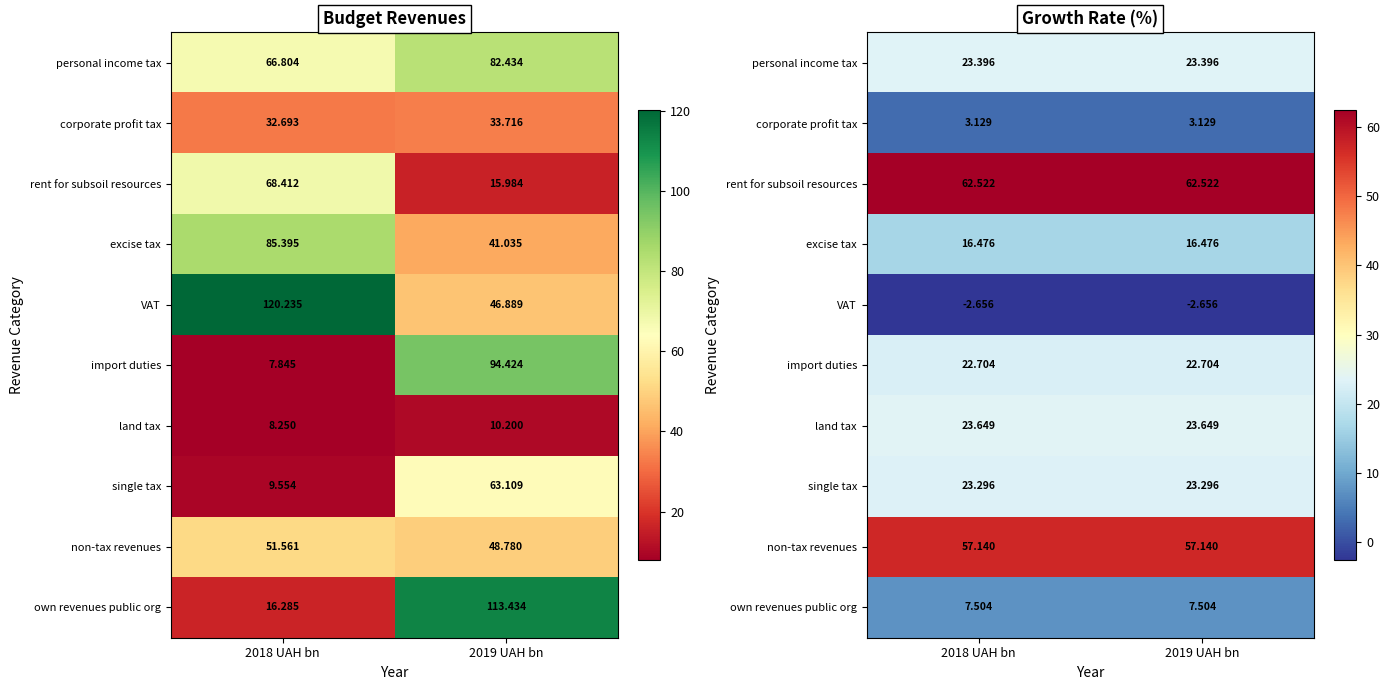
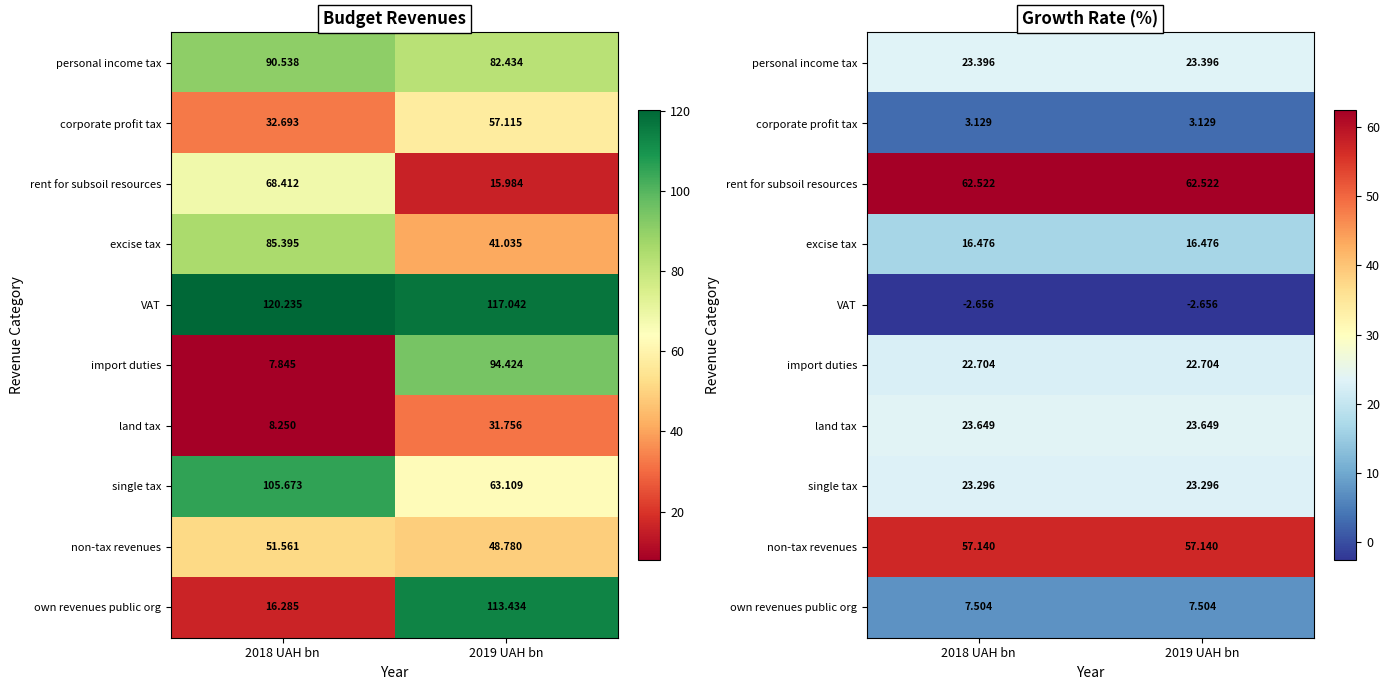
  {
    "Budget Revenues": {
      "personal income tax": {
-       "2018 UAH bn": 66.804,
+       "2018 UAH bn": 90.538,
        "2019 UAH bn": 82.434
      },
      "corporate profit tax": {
        "2018 UAH bn": 32.693,
-       "2019 UAH bn": 33.716
+       "2019 UAH bn": 57.115
      },
      "rent for subsoil resources": {
        "2018 UAH bn": 68.412,
        "2019 UAH bn": 15.984
      },
      "excise tax": {
        "2018 UAH bn": 85.395,
        "2019 UAH bn": 41.035
      },
      "VAT": {
        "2018 UAH bn": 120.235,
-       "2019 UAH bn": 46.889
+       "2019 UAH bn": 117.042
      },
      "import duties": {
        "2018 UAH bn": 7.845,
        "2019 UAH bn": 94.424
      },
      "land tax": {
        "2018 UAH bn": 8.250,
-       "2019 UAH bn": 10.200
+       "2019 UAH bn": 31.756
      },
      "single tax": {
-       "2018 UAH bn": 9.554,
+       "2018 UAH bn": 105.673,
        "2019 UAH bn": 63.109
      },
      "non-tax revenues": {
        "2018 UAH bn": 51.561,
        "2019 UAH bn": 48.780
      },
      "own revenues public org": {
        "2018 UAH bn": 16.285,
        "2019 UAH bn": 113.434
      }
    },
    "Growth Rate (%)": {
      "personal income tax": {
        "2018 UAH bn": 23.396,
        "2019 UAH bn": 23.396
      },
      "corporate profit tax": {
        "2018 UAH bn": 3.129,
        "2019 UAH bn": 3.129
      },
      "rent for subsoil resources": {
        "2018 UAH bn": 62.522,
        "2019 UAH bn": 62.522
      },
      "excise tax": {
        "2018 UAH bn": 16.476,
        "2019 UAH bn": 16.476
      },
      "VAT": {
        "2018 UAH bn": -2.656,
        "2019 UAH bn": -2.656
      },
      "import duties": {
        "2018 UAH bn": 22.704,
        "2019 UAH bn": 22.704
      },
      "land tax": {
        "2018 UAH bn": 23.649,
        "2019 UAH bn": 23.649
      },
      "single tax": {
        "2018 UAH bn": 23.296,
        "2019 UAH bn": 23.296
      },
      "non-tax revenues": {
        "2018 UAH bn": 57.140,
        "2019 UAH bn": 57.140
      },
      "own revenues public org": {
        "2018 UAH bn": 7.504,
        "2019 UAH bn": 7.504
      }
    }
  }
